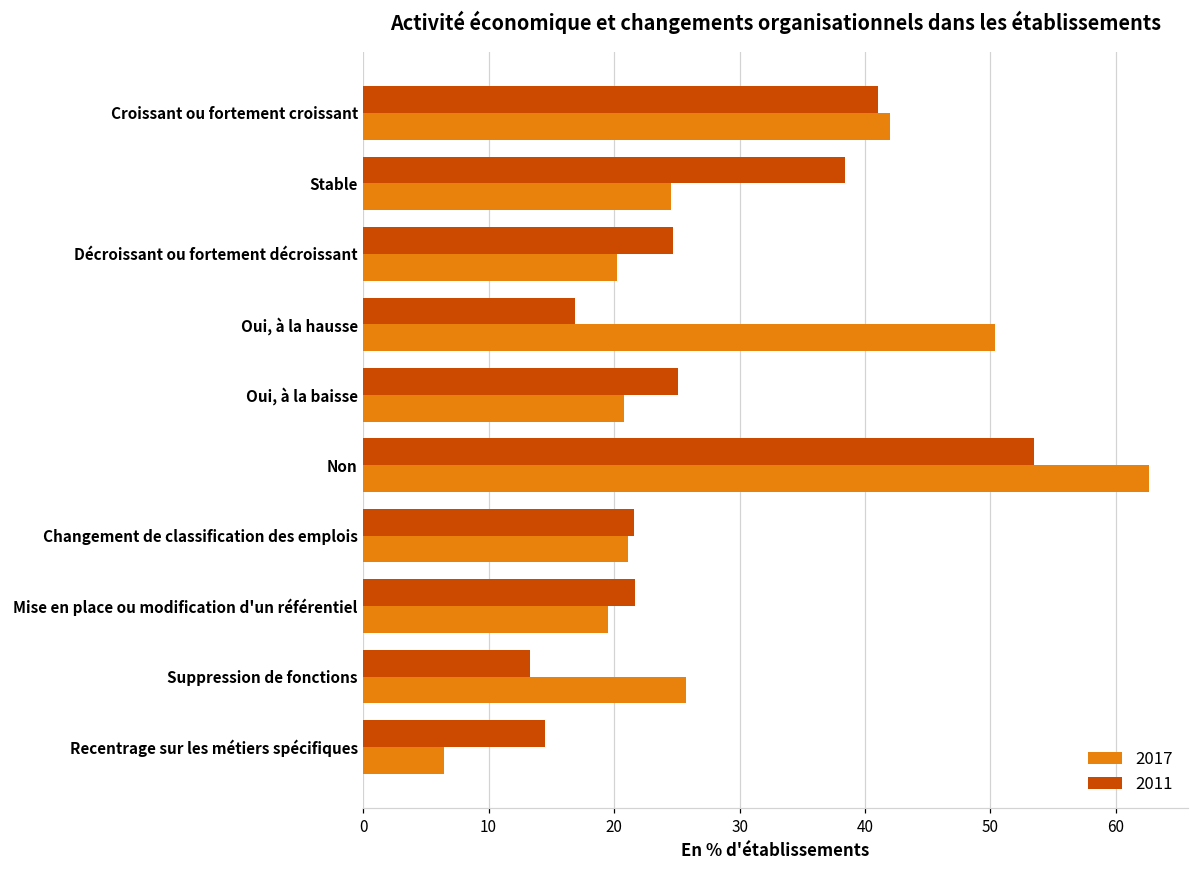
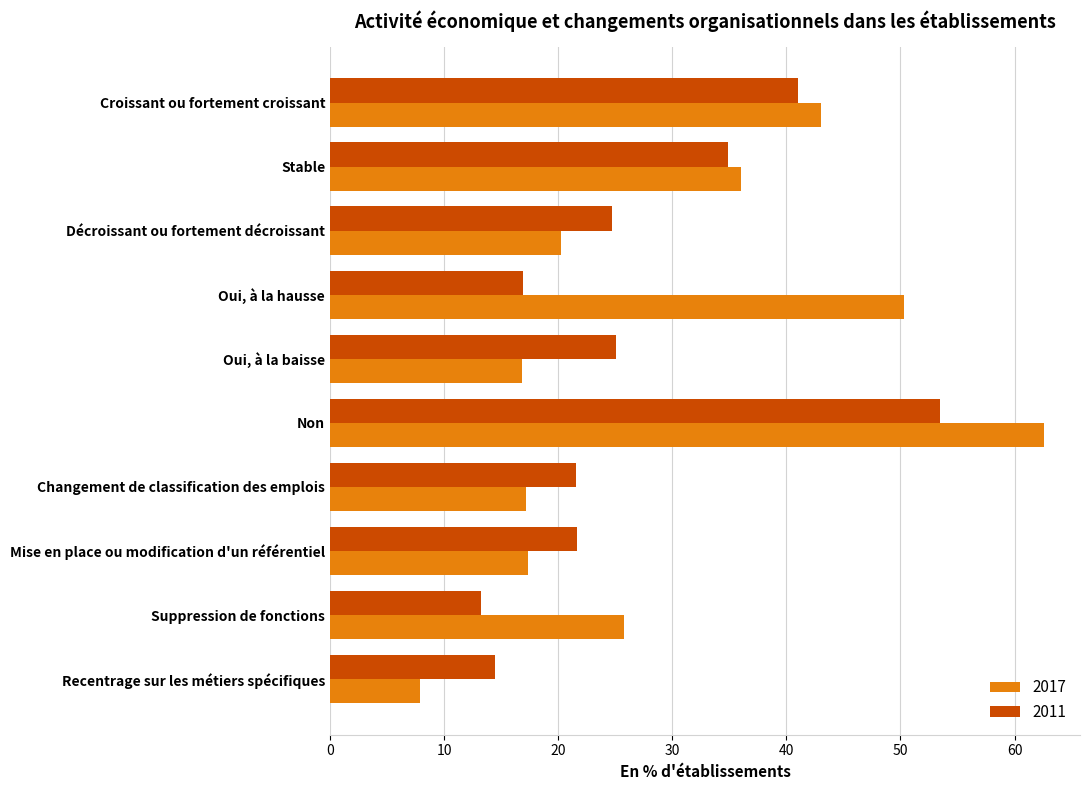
  {
    "2017": {
-     "Croissant ou fortement croissant": 42.0,
-     "Stable": 24.5,
+     "Croissant ou fortement croissant": 43.0,
+     "Stable": 36.0,
      "Décroissant ou fortement décroissant": 20.2,
      "Oui, à la hausse": 50.3,
-     "Oui, à la baisse": 20.8,
+     "Oui, à la baisse": 16.8,
      "Non": 62.6,
-     "Changement de classification des emplois": 21.1,
-     "Mise en place ou modification d'un référentiel": 19.5,
+     "Changement de classification des emplois": 17.2,
+     "Mise en place ou modification d'un référentiel": 17.4,
      "Suppression de fonctions": 25.7,
-     "Recentrage sur les métiers spécifiques": 6.4
+     "Recentrage sur les métiers spécifiques": 7.9
    },
    "2011": {
      "Croissant ou fortement croissant": 41.0,
-     "Stable": 38.4,
+     "Stable": 34.8,
      "Décroissant ou fortement décroissant": 24.7,
      "Oui, à la hausse": 16.9,
      "Oui, à la baisse": 25.1,
      "Non": 53.5,
      "Changement de classification des emplois": 21.6,
      "Mise en place ou modification d'un référentiel": 21.7,
      "Suppression de fonctions": 13.3,
      "Recentrage sur les métiers spécifiques": 14.5
    }
  }
